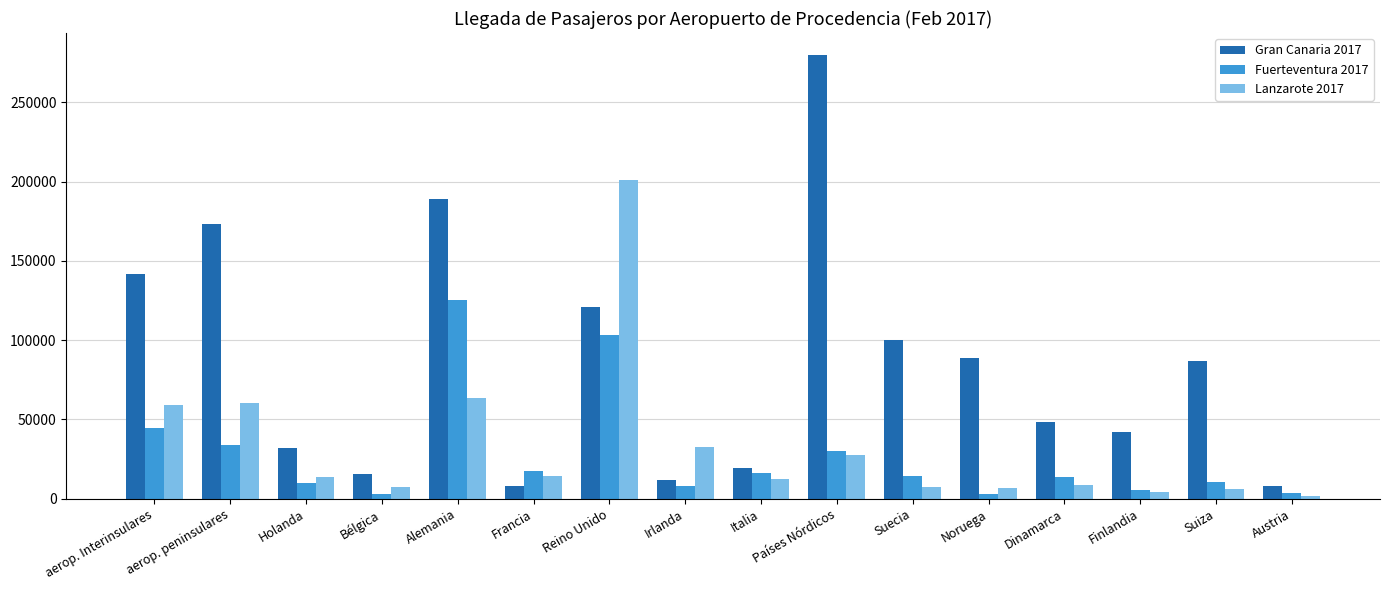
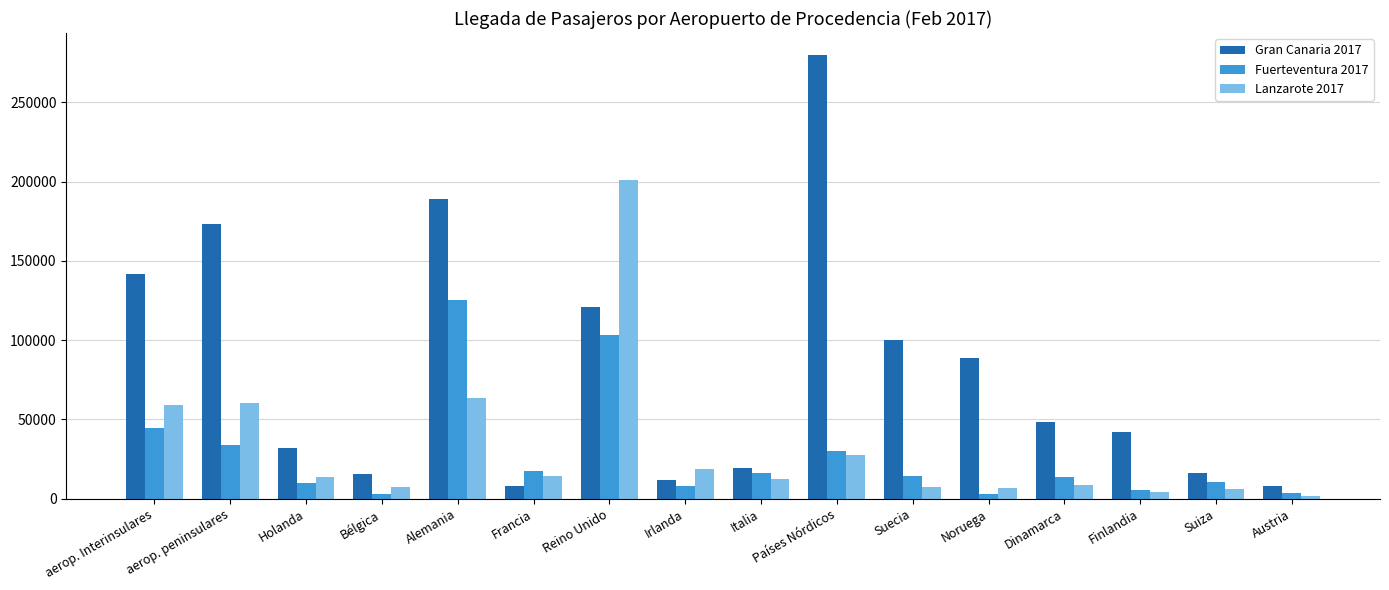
  {
    "Gran Canaria 2017": {
      "aerop. Interinsulares": 142000,
      "aerop. peninsulares": 173000,
      "Holanda": 32000,
      "Bélgica": 16000,
      "Alemania": 189000,
      "Francia": 8000,
      "Reino Unido": 121000,
      "Irlanda": 12000,
      "Italia": 19000,
      "Países Nórdicos": 280000,
      "Suecia": 100000,
      "Noruega": 89000,
      "Dinamarca": 49000,
      "Finlandia": 42000,
-     "Suiza": 87000,
+     "Suiza": 16000,
      "Austria": 8000
    },
    "Fuerteventura 2017": {
      "aerop. Interinsulares": 45000,
      "aerop. peninsulares": 34000,
      "Holanda": 10000,
      "Bélgica": 3000,
      "Alemania": 126000,
      "Francia": 17000,
      "Reino Unido": 103000,
      "Irlanda": 8000,
      "Italia": 16000,
      "Países Nórdicos": 30000,
      "Suecia": 14000,
      "Noruega": 3000,
      "Dinamarca": 13000,
      "Finlandia": 6000,
      "Suiza": 10000,
      "Austria": 4000
    },
    "Lanzarote 2017": {
      "aerop. Interinsulares": 59000,
      "aerop. peninsulares": 60000,
      "Holanda": 14000,
      "Bélgica": 8000,
      "Alemania": 64000,
      "Francia": 14000,
      "Reino Unido": 201000,
-     "Irlanda": 33000,
+     "Irlanda": 19000,
      "Italia": 12000,
      "Países Nórdicos": 28000,
      "Suecia": 8000,
      "Noruega": 7000,
      "Dinamarca": 9000,
      "Finlandia": 5000,
      "Suiza": 6000,
      "Austria": 2000
    }
  }
